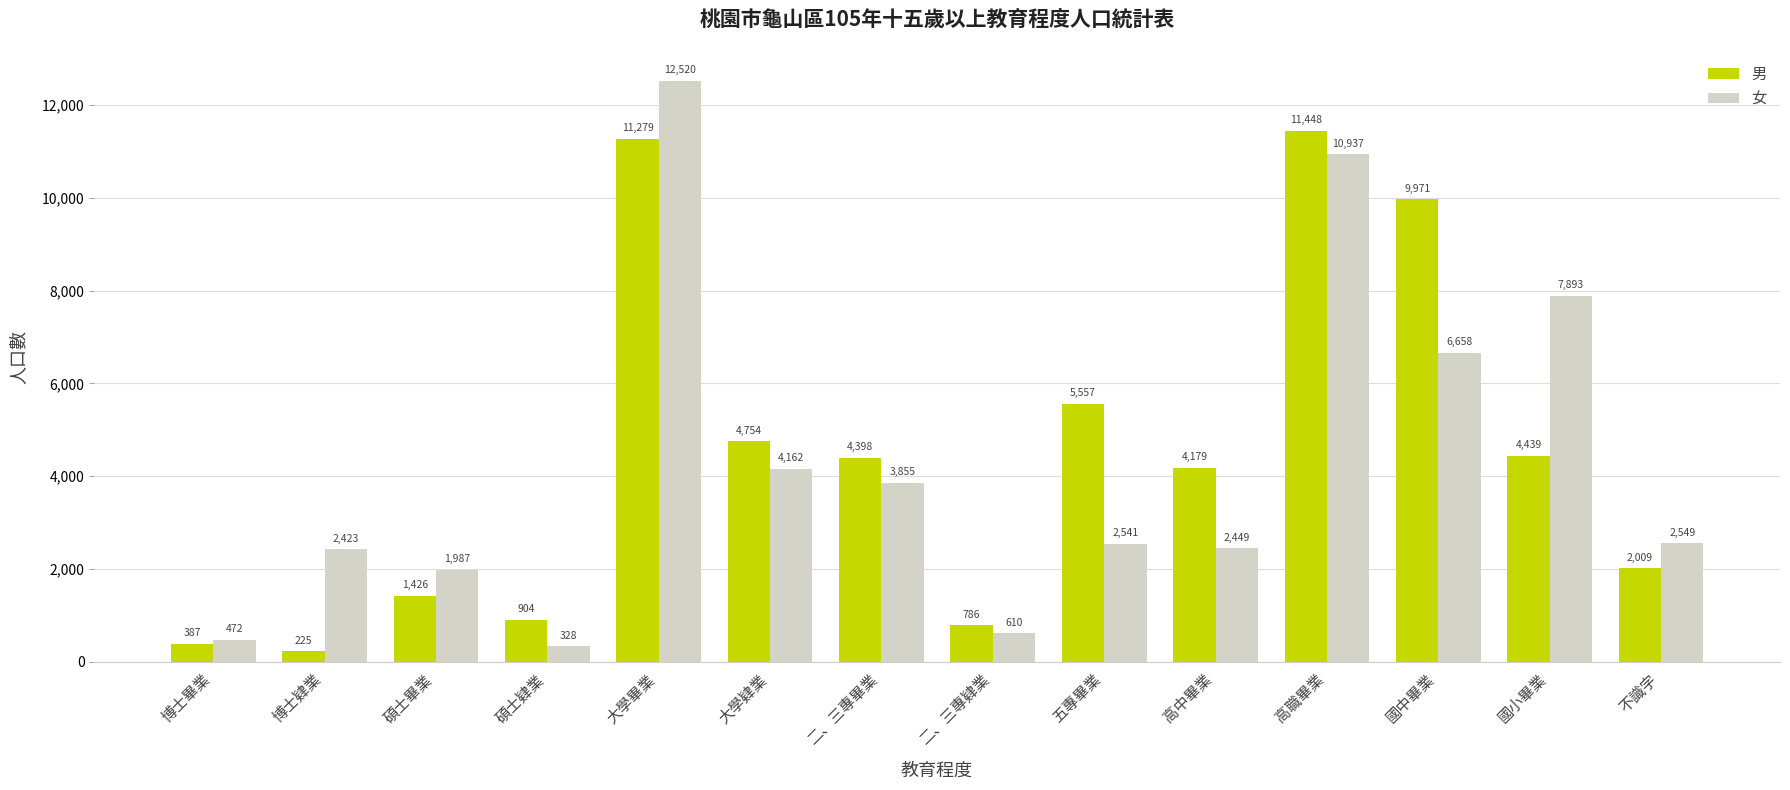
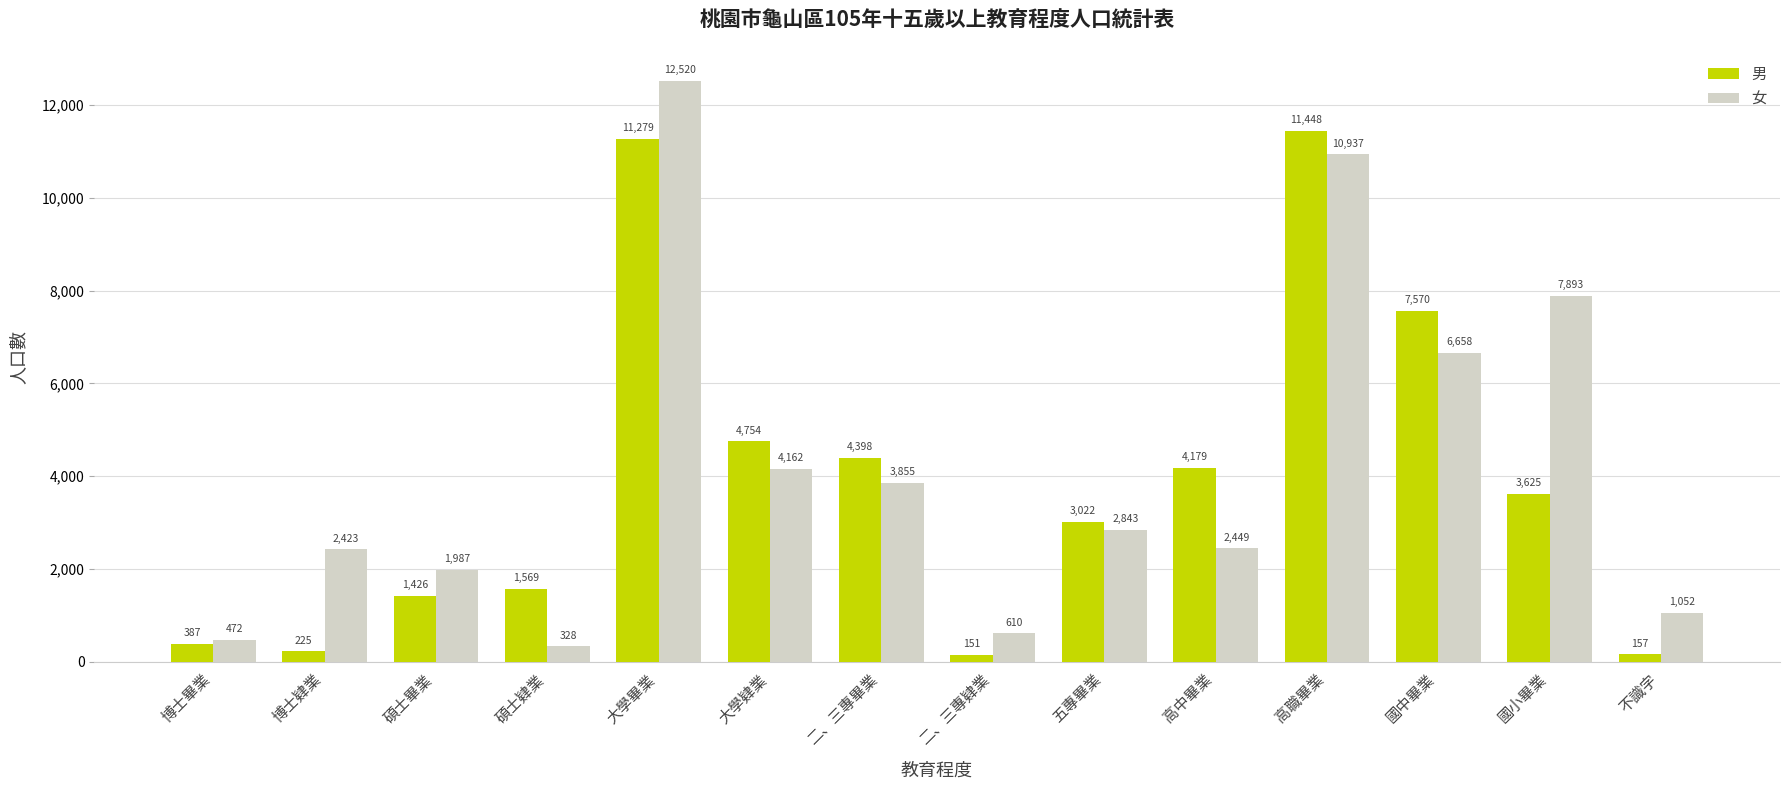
  {
    "男": {
      "博士畢業": "387",
      "博士肄業": "225",
      "碩士畢業": "1,426",
-     "碩士肄業": "904",
+     "碩士肄業": "1,569",
      "大學畢業": "11,279",
      "大學肄業": "4,754",
      "二、三專畢業": "4,398",
-     "二、三專肄業": "786",
-     "五專畢業": "5,557",
+     "二、三專肄業": "151",
+     "五專畢業": "3,022",
      "高中畢業": "4,179",
      "高職畢業": "11,448",
-     "國中畢業": "9,971",
-     "國小畢業": "4,439",
-     "不識字": "2,009"
+     "國中畢業": "7,570",
+     "國小畢業": "3,625",
+     "不識字": "157"
    },
    "女": {
      "博士畢業": "472",
      "博士肄業": "2,423",
      "碩士畢業": "1,987",
      "碩士肄業": "328",
      "大學畢業": "12,520",
      "大學肄業": "4,162",
      "二、三專畢業": "3,855",
      "二、三專肄業": "610",
-     "五專畢業": "2,541",
+     "五專畢業": "2,843",
      "高中畢業": "2,449",
      "高職畢業": "10,937",
      "國中畢業": "6,658",
      "國小畢業": "7,893",
-     "不識字": "2,549"
+     "不識字": "1,052"
    }
  }
